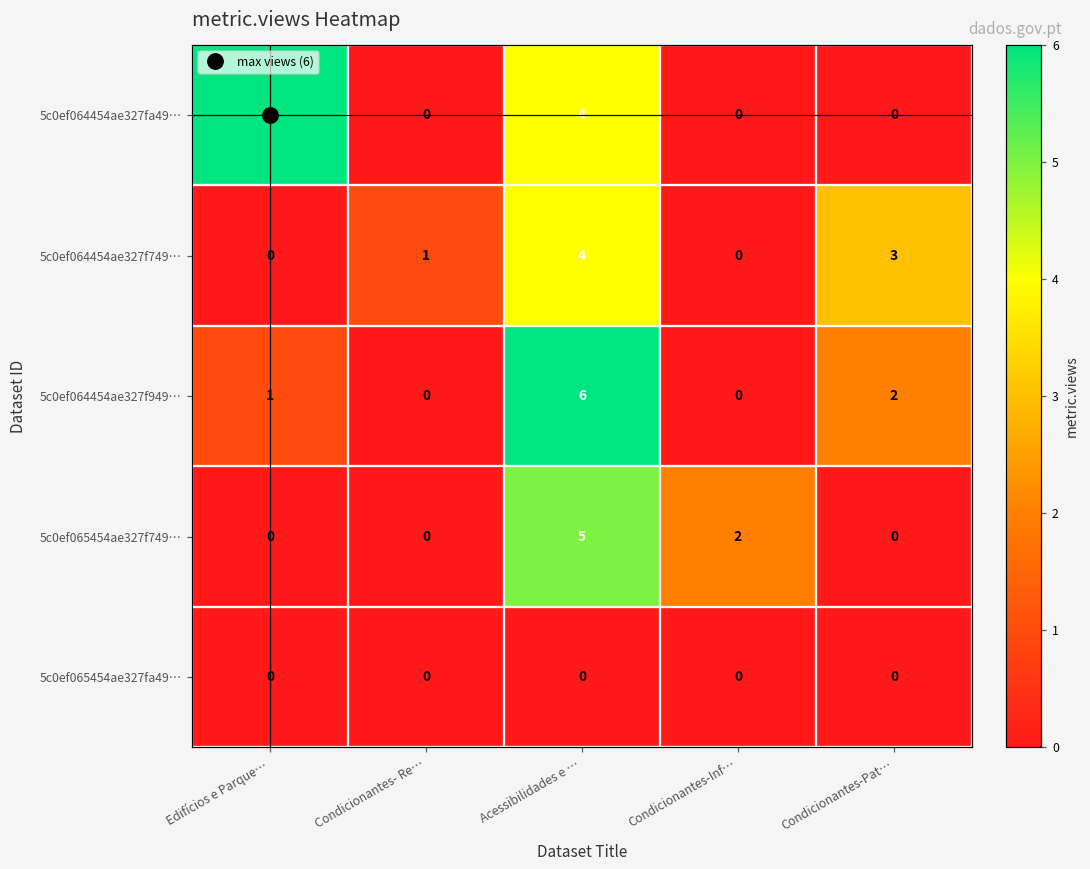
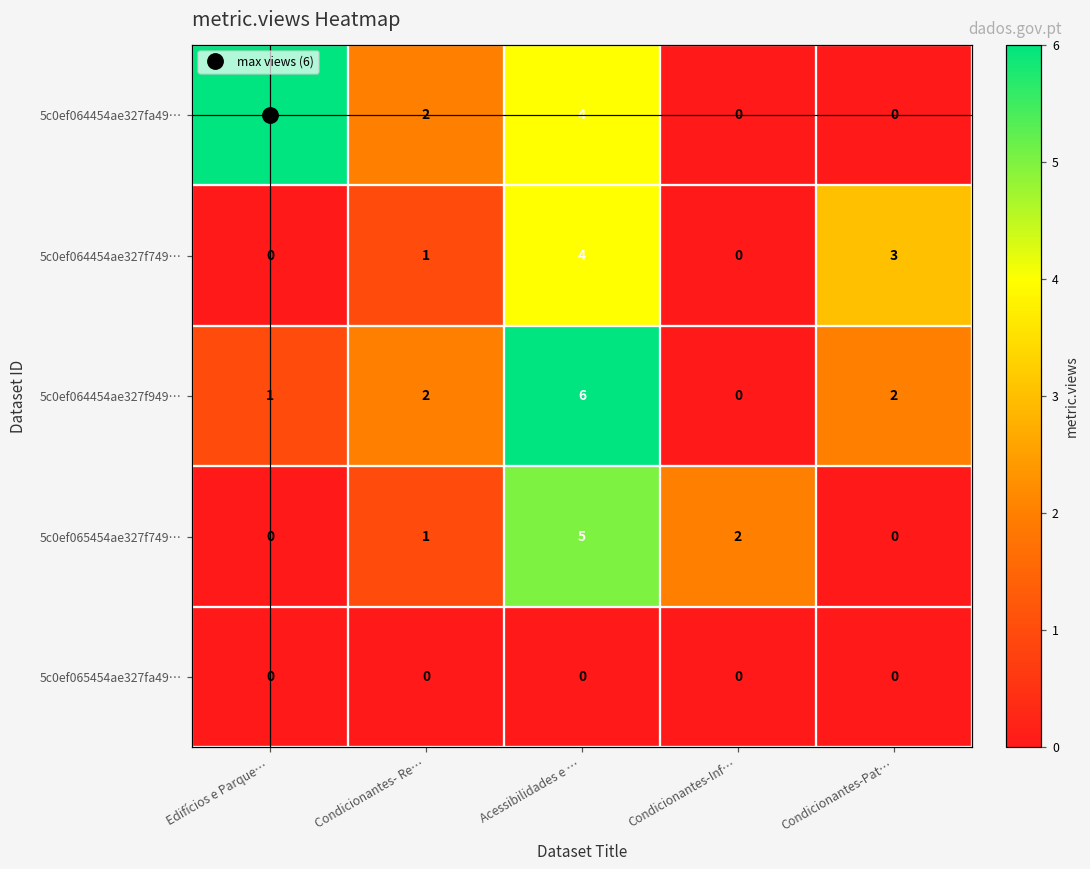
  {
    "5c0ef064454ae327fa49…": {
-     "Condicionantes- Re…": 0,
+     "Condicionantes- Re…": 2,
      "Acessibilidades e …": 4,
      "Condicionantes-Inf…": 0,
      "Condicionantes-Pat…": 0
    },
    "5c0ef064454ae327f749…": {
      "Edifícios e Parque…": 0,
      "Condicionantes- Re…": 1,
      "Acessibilidades e …": 4,
      "Condicionantes-Inf…": 0,
      "Condicionantes-Pat…": 3
    },
    "5c0ef064454ae327f949…": {
      "Edifícios e Parque…": 1,
-     "Condicionantes- Re…": 0,
+     "Condicionantes- Re…": 2,
      "Acessibilidades e …": 6,
      "Condicionantes-Inf…": 0,
      "Condicionantes-Pat…": 2
    },
    "5c0ef065454ae327f749…": {
      "Edifícios e Parque…": 0,
-     "Condicionantes- Re…": 0,
+     "Condicionantes- Re…": 1,
      "Acessibilidades e …": 5,
      "Condicionantes-Inf…": 2,
      "Condicionantes-Pat…": 0
    },
    "5c0ef065454ae327fa49…": {
      "Edifícios e Parque…": 0,
      "Condicionantes- Re…": 0,
      "Acessibilidades e …": 0,
      "Condicionantes-Inf…": 0,
      "Condicionantes-Pat…": 0
    }
  }
